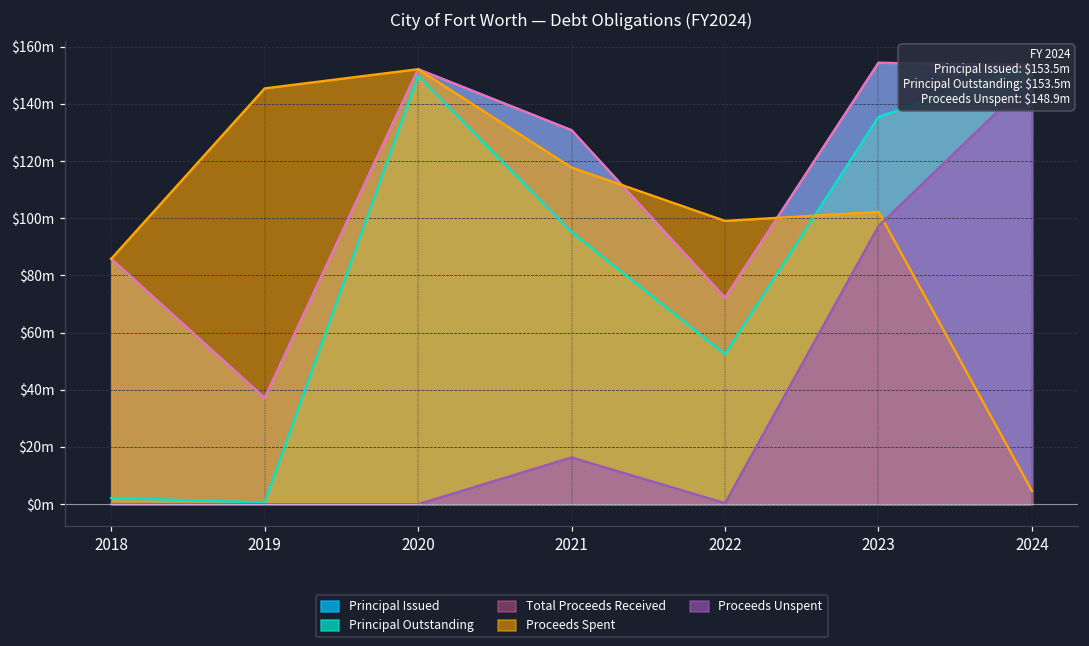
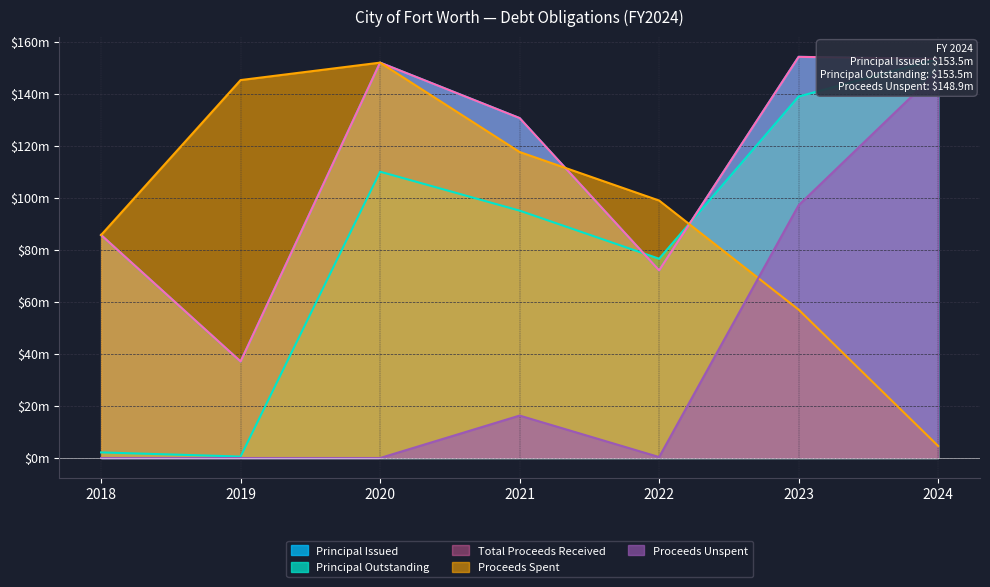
  {
    "Principal Outstanding": {
      "2018": "$2m",
-     "2020": "$150m",
+     "2020": "$110m",
      "2021": "$95m",
-     "2022": "$52m",
-     "2023": "$135m"
+     "2022": "$77m",
+     "2023": "$139m"
    },
    "Proceeds Spent": {
      "2019": "$145m",
      "2021": "$118m",
      "2022": "$99m",
-     "2023": "$102m",
+     "2023": "$57m",
      "2024": "$5m"
    }
  }
